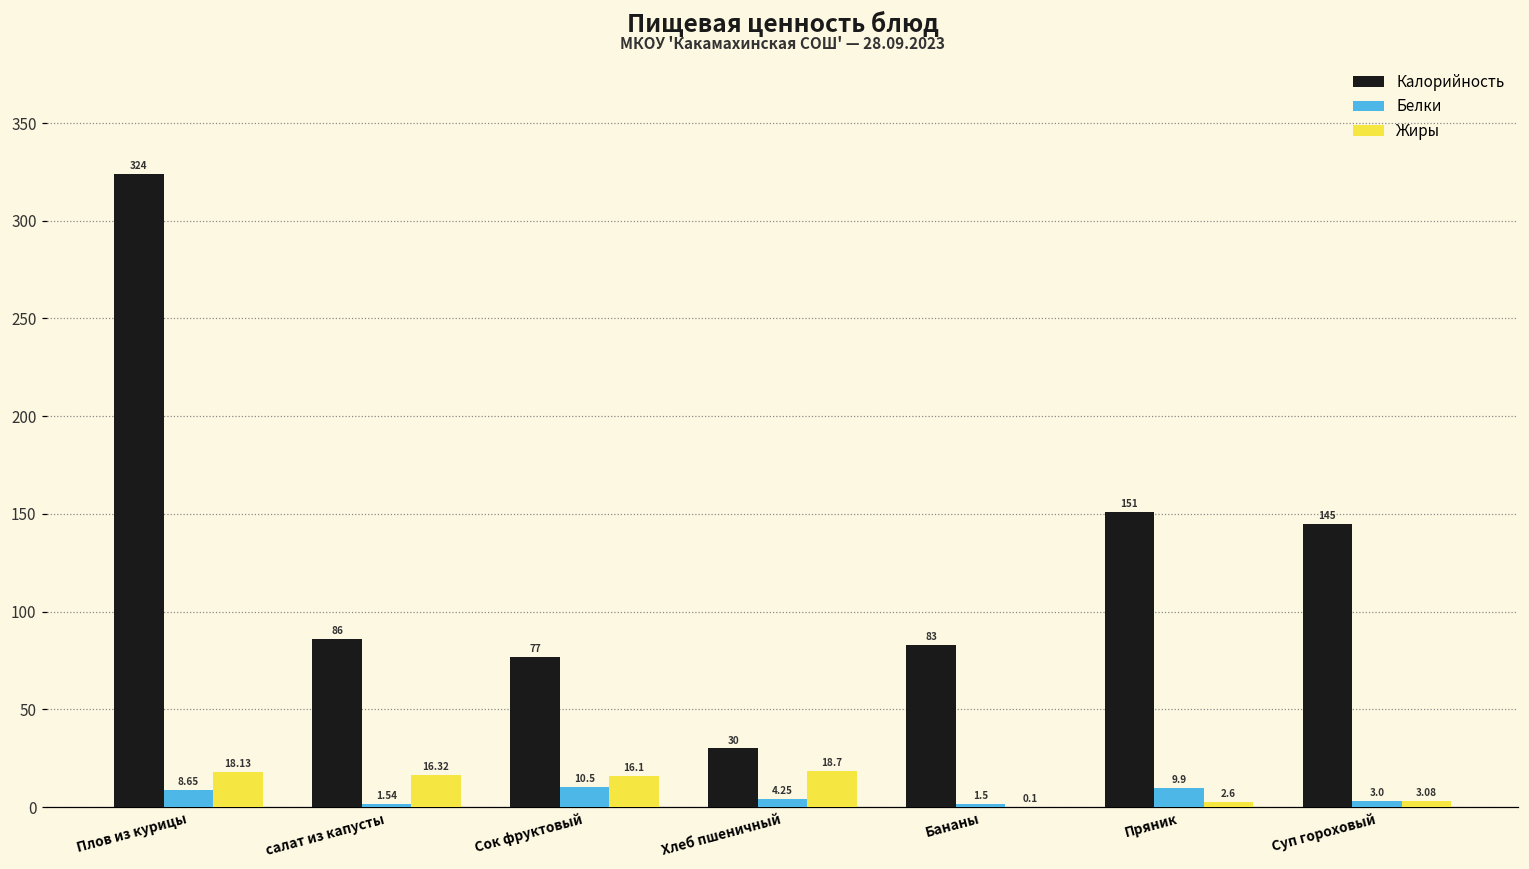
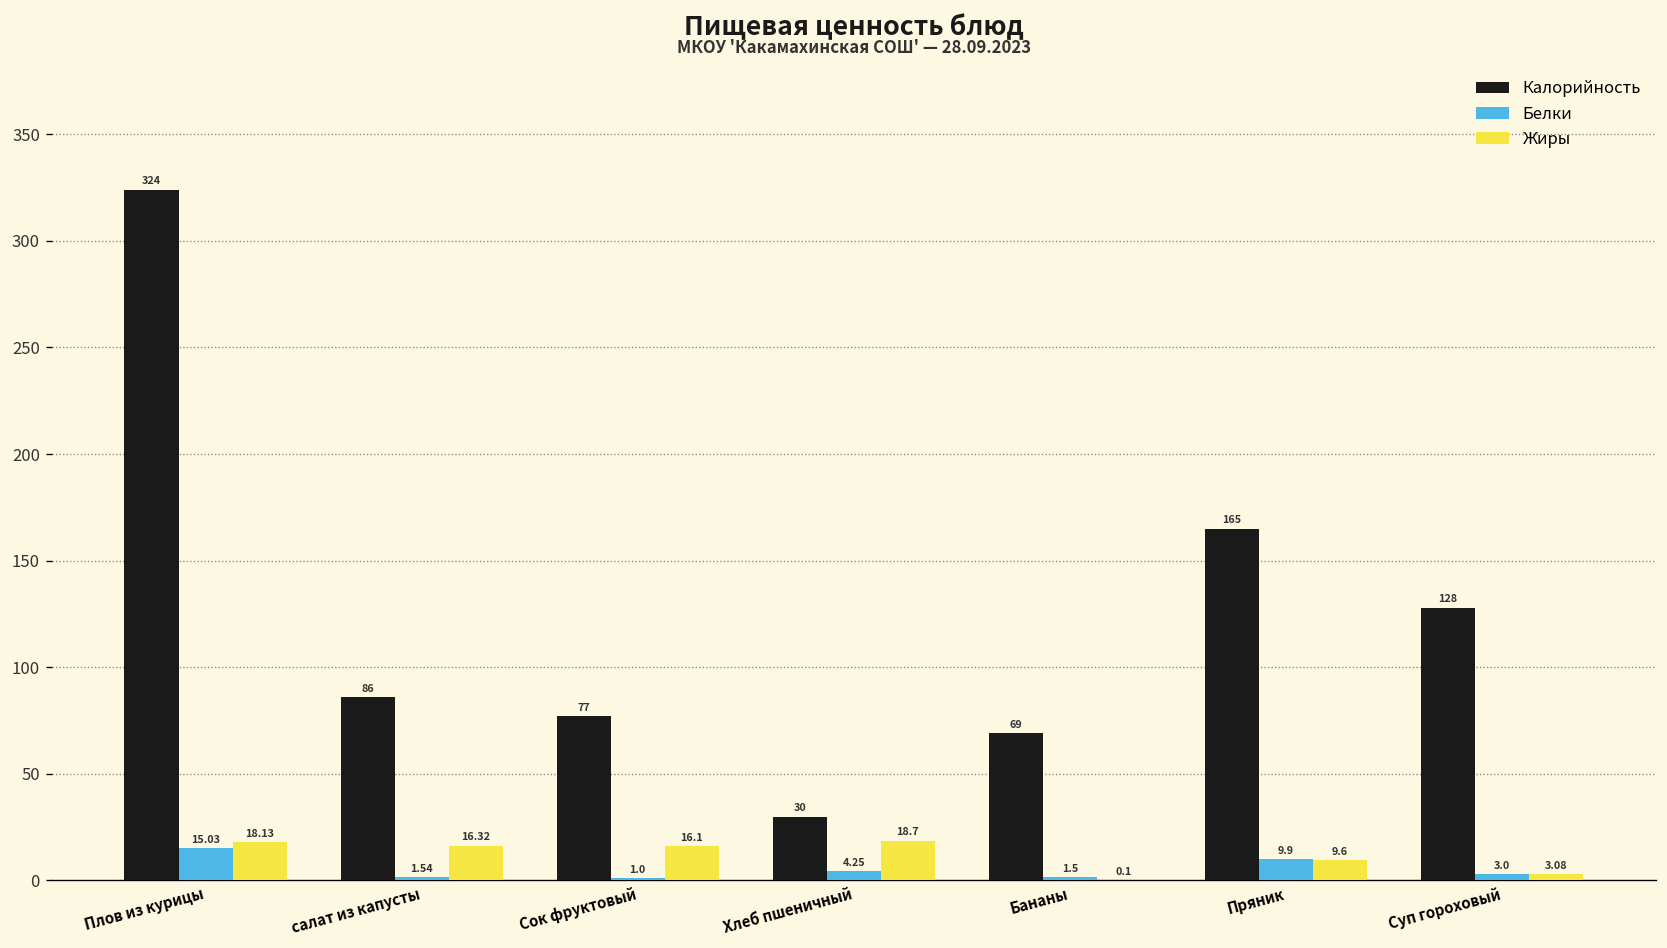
  {
    "Калорийность": {
      "Плов из курицы": 324,
      "салат из капусты": 86,
      "Сок фруктовый": 77,
      "Хлеб пшеничный": 30,
-     "Бананы": 83,
-     "Пряник": 151,
-     "Суп гороховый": 145
+     "Бананы": 69,
+     "Пряник": 165,
+     "Суп гороховый": 128
    },
    "Белки": {
-     "Плов из курицы": 8.65,
+     "Плов из курицы": 15.03,
      "салат из капусты": 1.54,
-     "Сок фруктовый": 10.5,
+     "Сок фруктовый": 1.0,
      "Хлеб пшеничный": 4.25,
      "Бананы": 1.5,
      "Пряник": 9.9,
      "Суп гороховый": 3.0
    },
    "Жиры": {
      "Плов из курицы": 18.13,
      "салат из капусты": 16.32,
      "Сок фруктовый": 16.1,
      "Хлеб пшеничный": 18.7,
      "Бананы": 0.1,
-     "Пряник": 2.6,
+     "Пряник": 9.6,
      "Суп гороховый": 3.08
    }
  }
